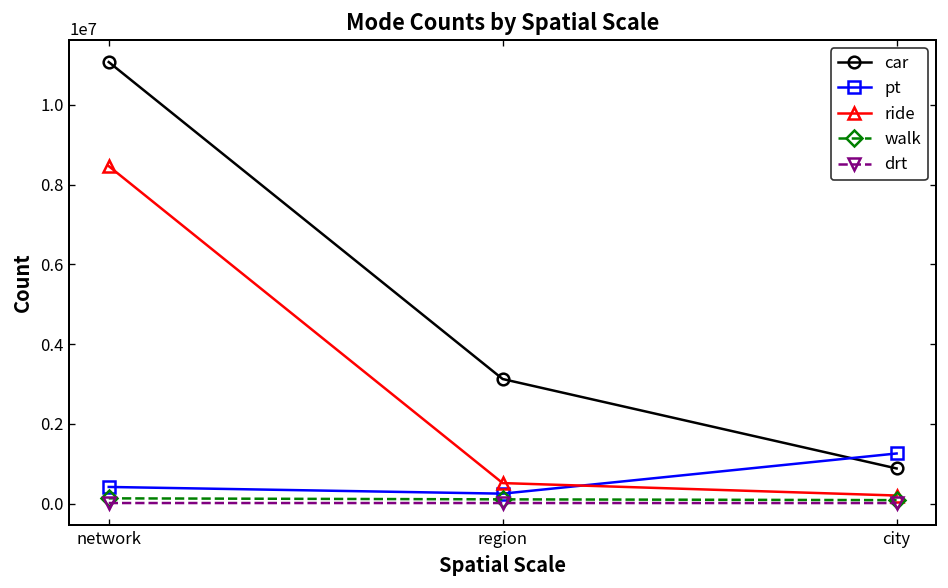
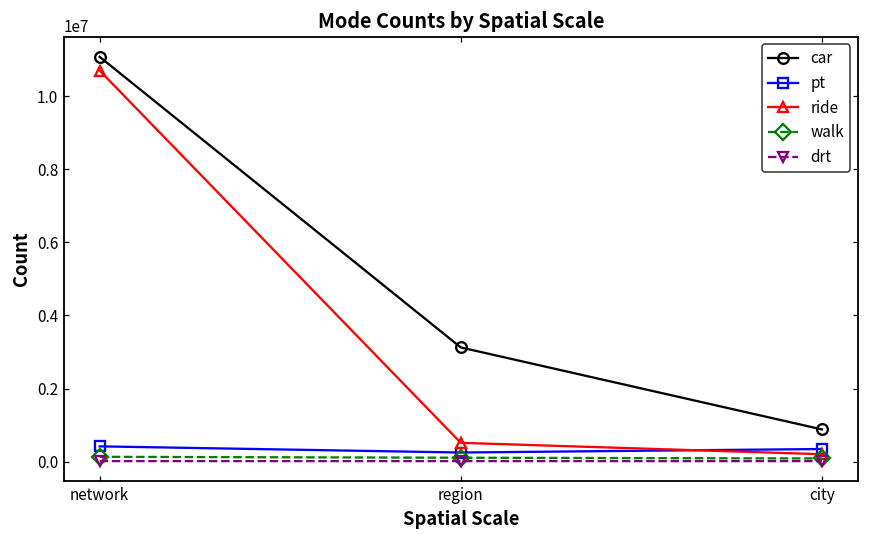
  {
    "car": {
      "network": 11100000,
      "region": 3100000,
      "city": 900000
    },
    "pt": {
      "network": 400000,
      "region": 300000,
-     "city": 1300000
+     "city": 300000
    },
    "ride": {
-     "network": 8500000,
+     "network": 10700000,
      "region": 500000,
      "city": 200000
    },
    "walk": {
      "network": 100000,
      "region": 100000
    },
    "drt": {
      "network": 0,
      "region": 0
    }
  }
